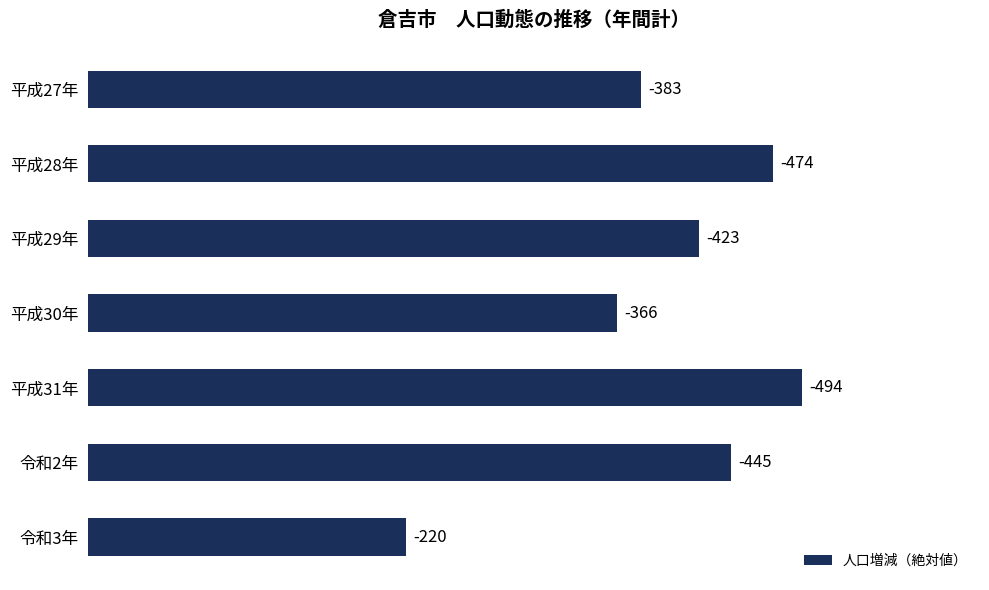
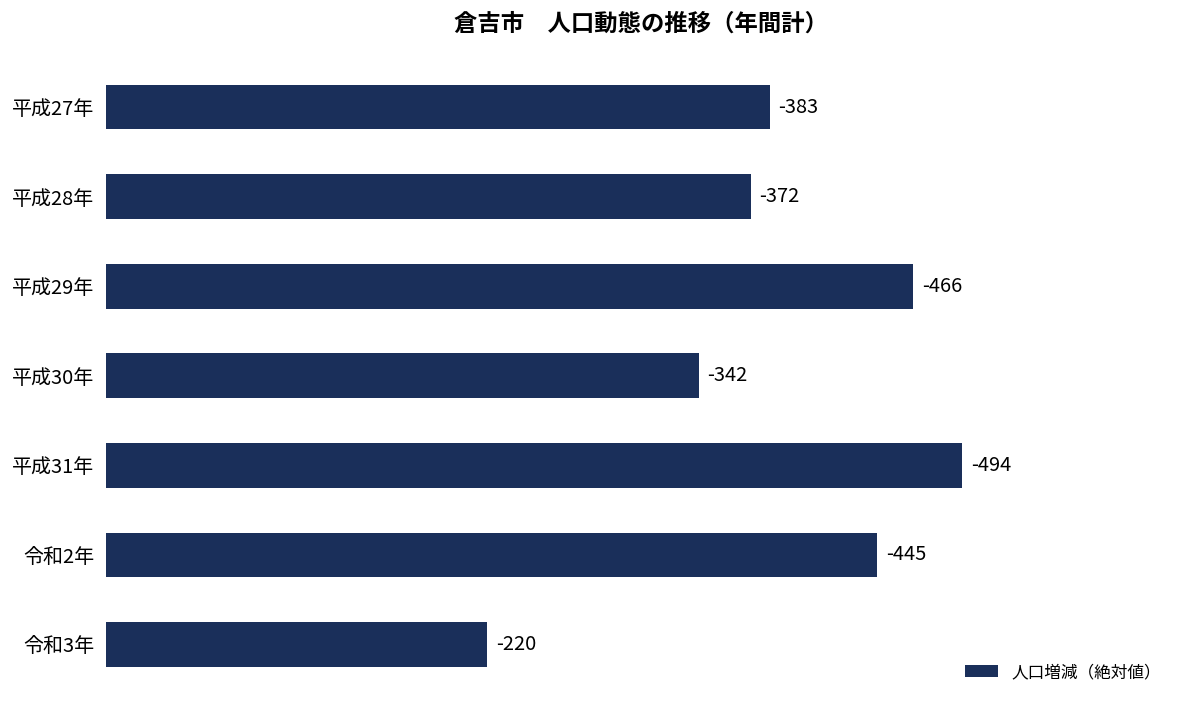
  {
-   "平成28年": -474,
-   "平成29年": -423,
-   "平成30年": -366
+   "平成28年": -372,
+   "平成29年": -466,
+   "平成30年": -342
  }
